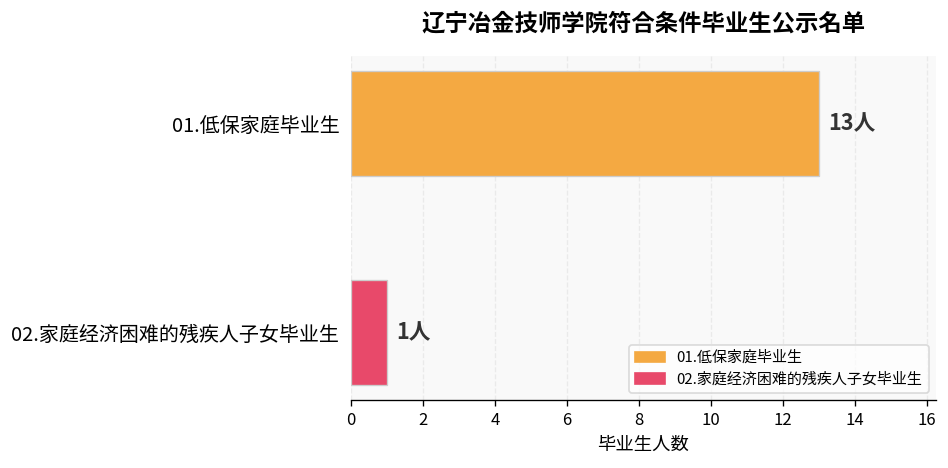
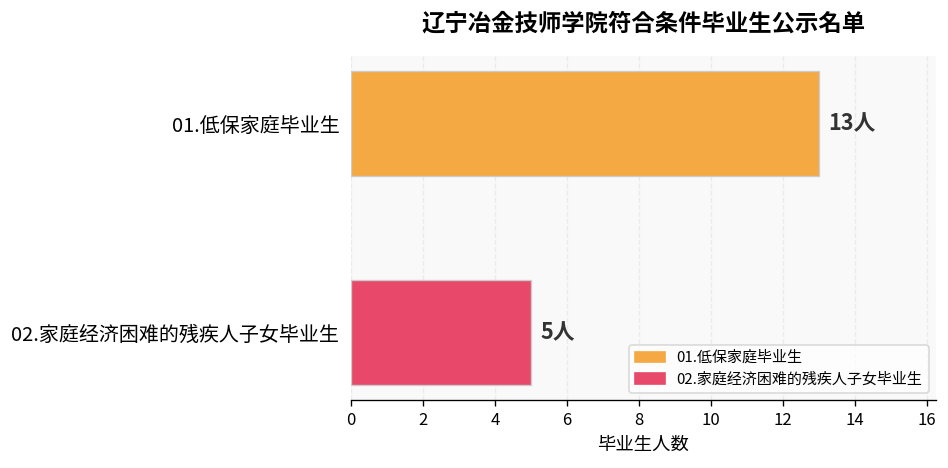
  {
    "01.低保家庭毕业生": "13人",
-   "02.家庭经济困难的残疾人子女毕业生": "1人"
+   "02.家庭经济困难的残疾人子女毕业生": "5人"
  }
